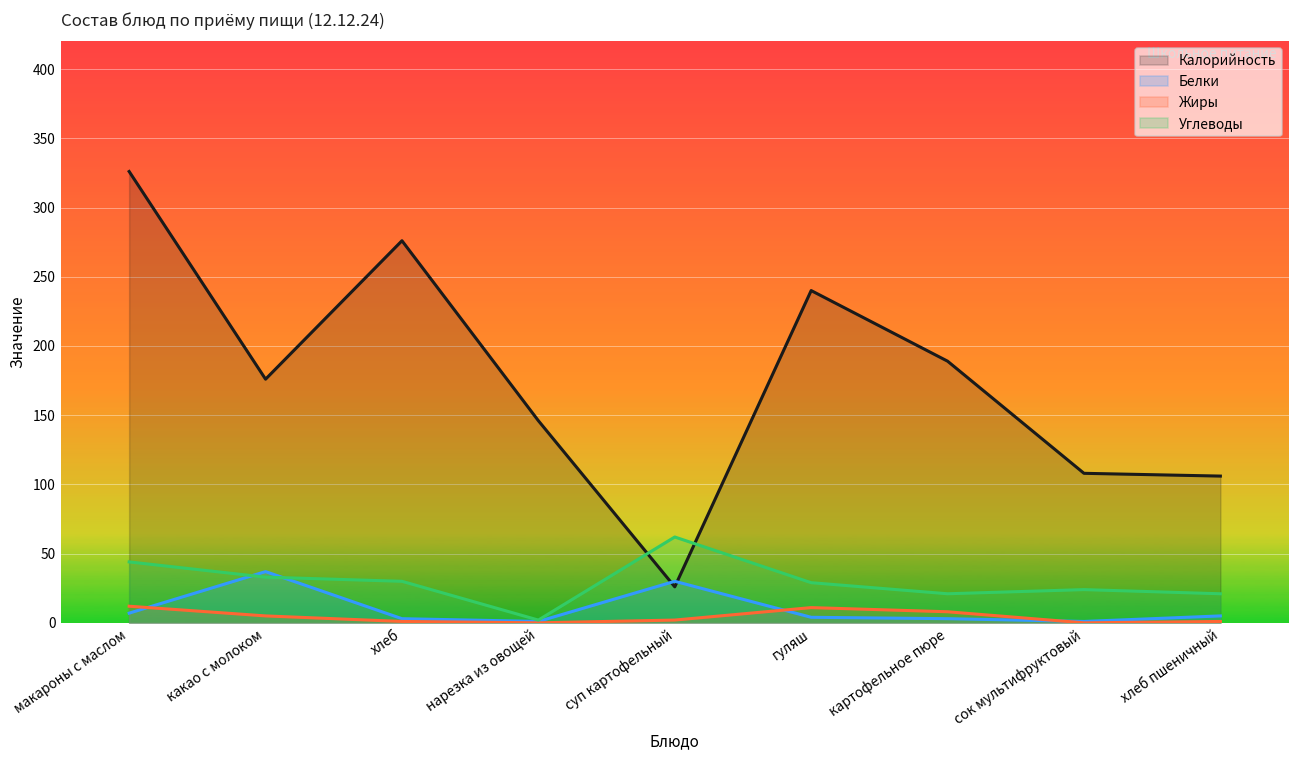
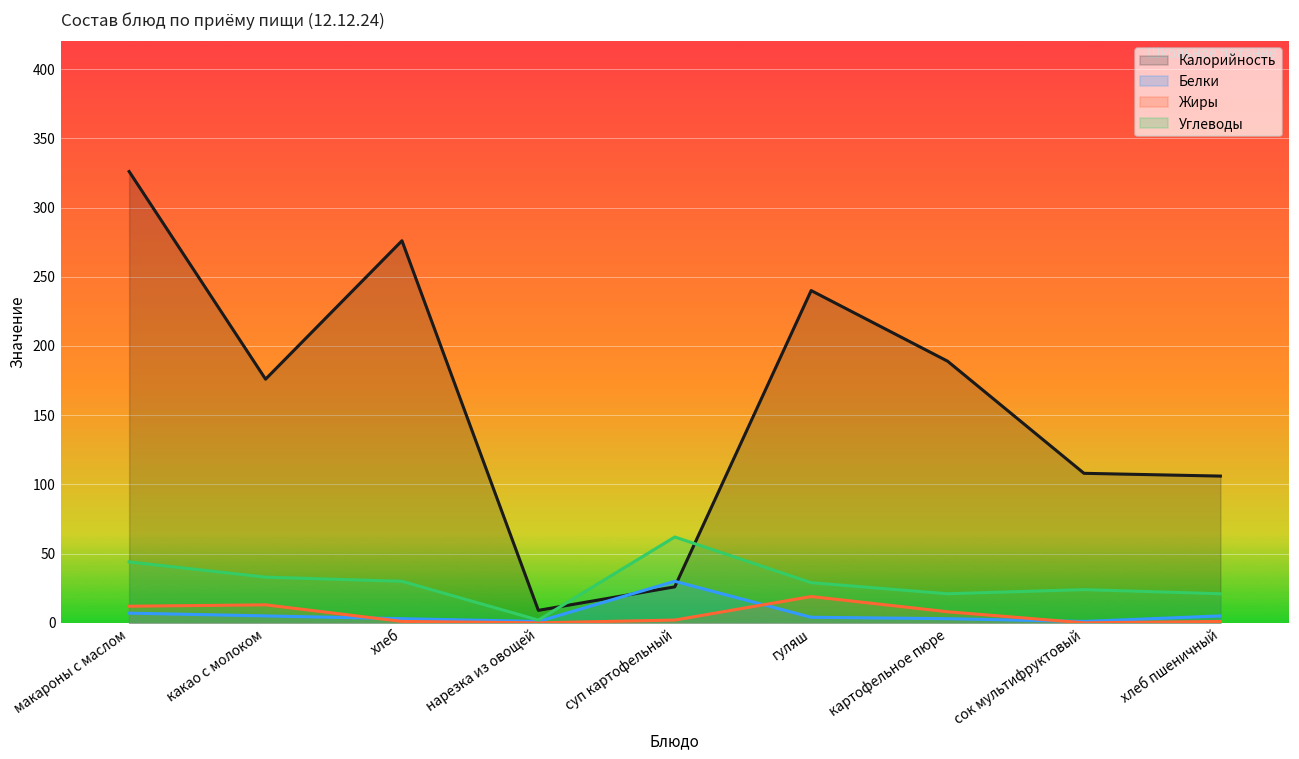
  {
    "Калорийность": {
      "макароны с маслом": 326,
      "какао с молоком": 176,
      "хлеб": 276,
-     "нарезка из овощей": 146,
+     "нарезка из овощей": 9,
      "суп картофельный": 26,
      "гуляш": 240,
      "картофельное пюре": 189,
      "сок мультифруктовый": 108,
      "хлеб пшеничный": 106
    },
    "Белки": {
      "макароны с маслом": 7,
-     "какао с молоком": 37,
+     "какао с молоком": 5,
      "хлеб": 3,
      "суп картофельный": 30,
      "гуляш": 4,
      "картофельное пюре": 3,
      "хлеб пшеничный": 5
    },
    "Жиры": {
      "макароны с маслом": 12,
-     "какао с молоком": 5,
+     "какао с молоком": 13,
      "хлеб": 1,
      "суп картофельный": 2,
-     "гуляш": 11,
+     "гуляш": 19,
      "картофельное пюре": 8,
      "хлеб пшеничный": 1
    },
    "Углеводы": {
      "макароны с маслом": 44,
      "какао с молоком": 33,
      "хлеб": 30,
      "суп картофельный": 62,
      "гуляш": 29,
      "картофельное пюре": 21,
      "сок мультифруктовый": 24,
      "хлеб пшеничный": 21
    }
  }
